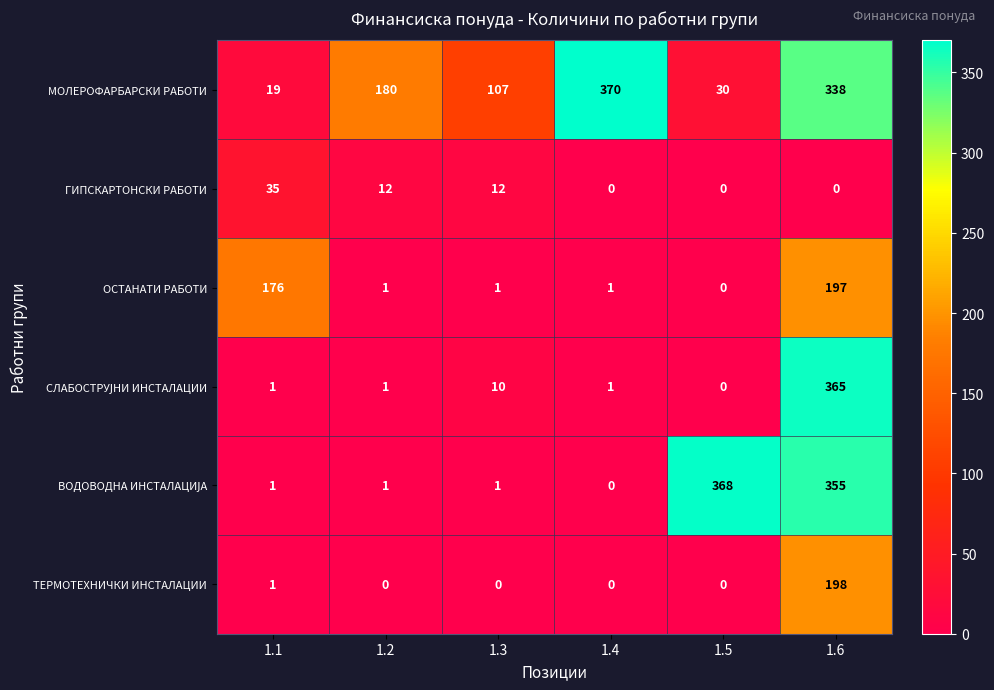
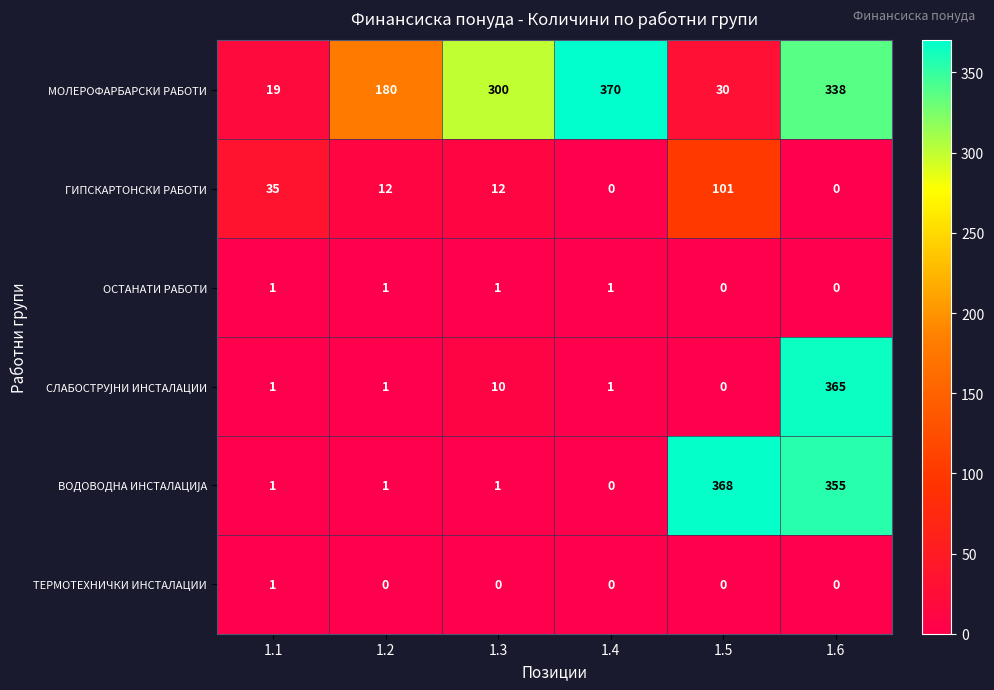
  {
    "МОЛЕРОФАРБАРСКИ РАБОТИ": {
      "1.1": 19,
      "1.2": 180,
-     "1.3": 107,
+     "1.3": 300,
      "1.4": 370,
      "1.5": 30,
      "1.6": 338
    },
    "ГИПСКАРТОНСКИ РАБОТИ": {
      "1.1": 35,
      "1.2": 12,
      "1.3": 12,
      "1.4": 0,
-     "1.5": 0,
+     "1.5": 101,
      "1.6": 0
    },
    "ОСТАНАТИ РАБОТИ": {
-     "1.1": 176,
+     "1.1": 1,
      "1.2": 1,
      "1.3": 1,
      "1.4": 1,
      "1.5": 0,
-     "1.6": 197
+     "1.6": 0
    },
    "СЛАБОСТРУЈНИ ИНСТАЛАЦИИ": {
      "1.1": 1,
      "1.2": 1,
      "1.3": 10,
      "1.4": 1,
      "1.5": 0,
      "1.6": 365
    },
    "ВОДОВОДНА ИНСТАЛАЦИЈА": {
      "1.1": 1,
      "1.2": 1,
      "1.3": 1,
      "1.4": 0,
      "1.5": 368,
      "1.6": 355
    },
    "ТЕРМОТЕХНИЧКИ ИНСТАЛАЦИИ": {
      "1.1": 1,
      "1.2": 0,
      "1.3": 0,
      "1.4": 0,
      "1.5": 0,
-     "1.6": 198
+     "1.6": 0
    }
  }
